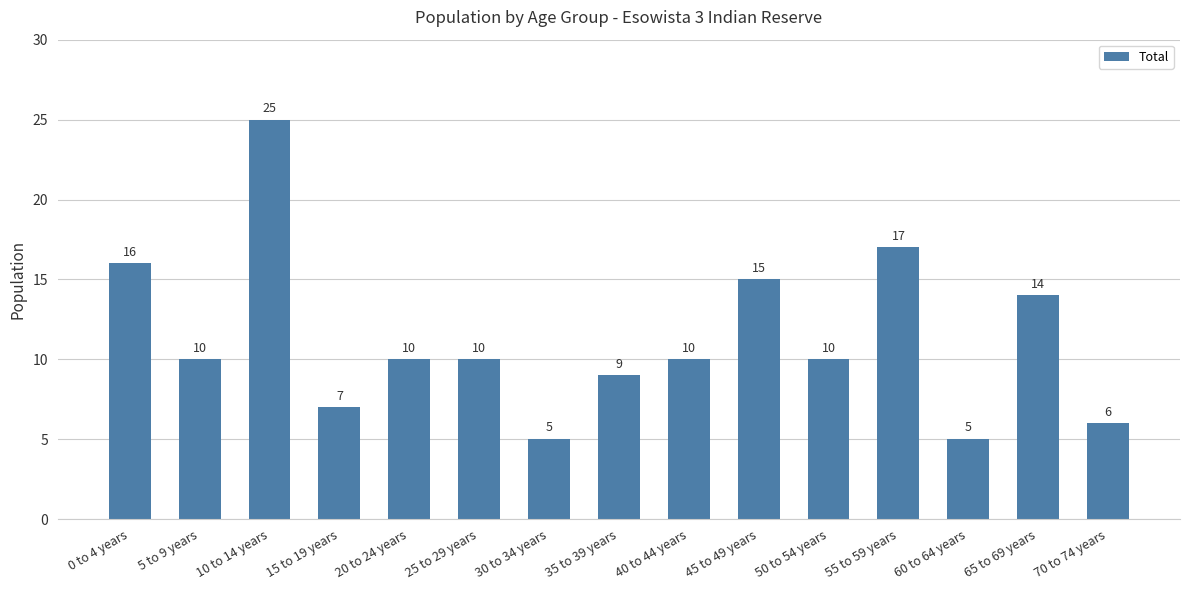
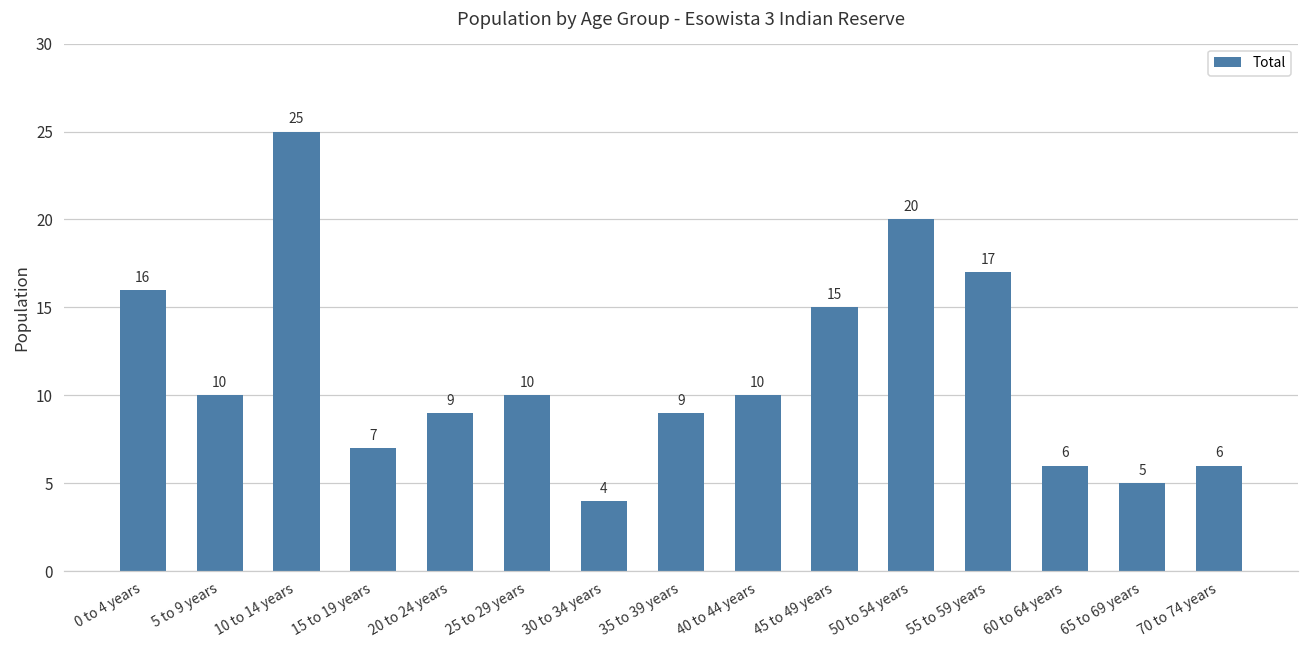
  {
    "0 to 4 years": 16,
    "5 to 9 years": 10,
    "10 to 14 years": 25,
    "15 to 19 years": 7,
-   "20 to 24 years": 10,
+   "20 to 24 years": 9,
    "25 to 29 years": 10,
-   "30 to 34 years": 5,
+   "30 to 34 years": 4,
    "35 to 39 years": 9,
    "40 to 44 years": 10,
    "45 to 49 years": 15,
-   "50 to 54 years": 10,
+   "50 to 54 years": 20,
    "55 to 59 years": 17,
-   "60 to 64 years": 5,
-   "65 to 69 years": 14,
+   "60 to 64 years": 6,
+   "65 to 69 years": 5,
    "70 to 74 years": 6
  }
